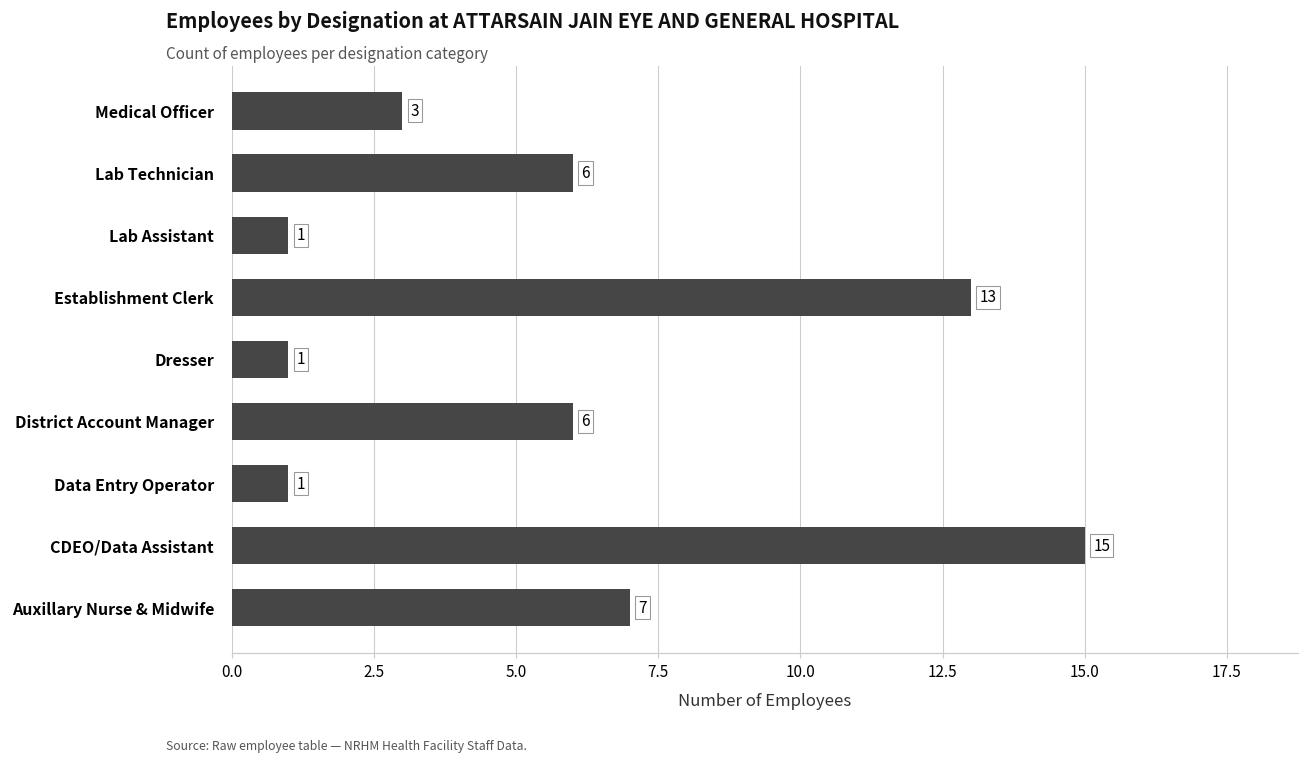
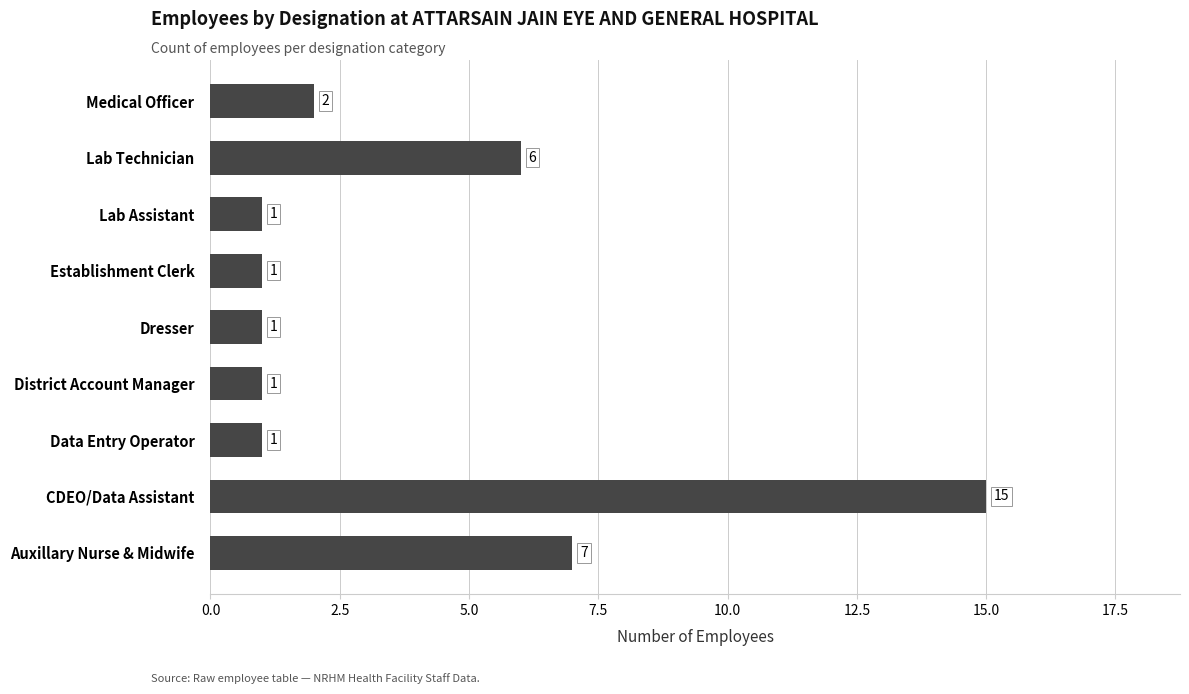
  {
-   "Medical Officer": 3,
-   "Establishment Clerk": 13,
-   "District Account Manager": 6
+   "Medical Officer": 2,
+   "Establishment Clerk": 1,
+   "District Account Manager": 1
  }
